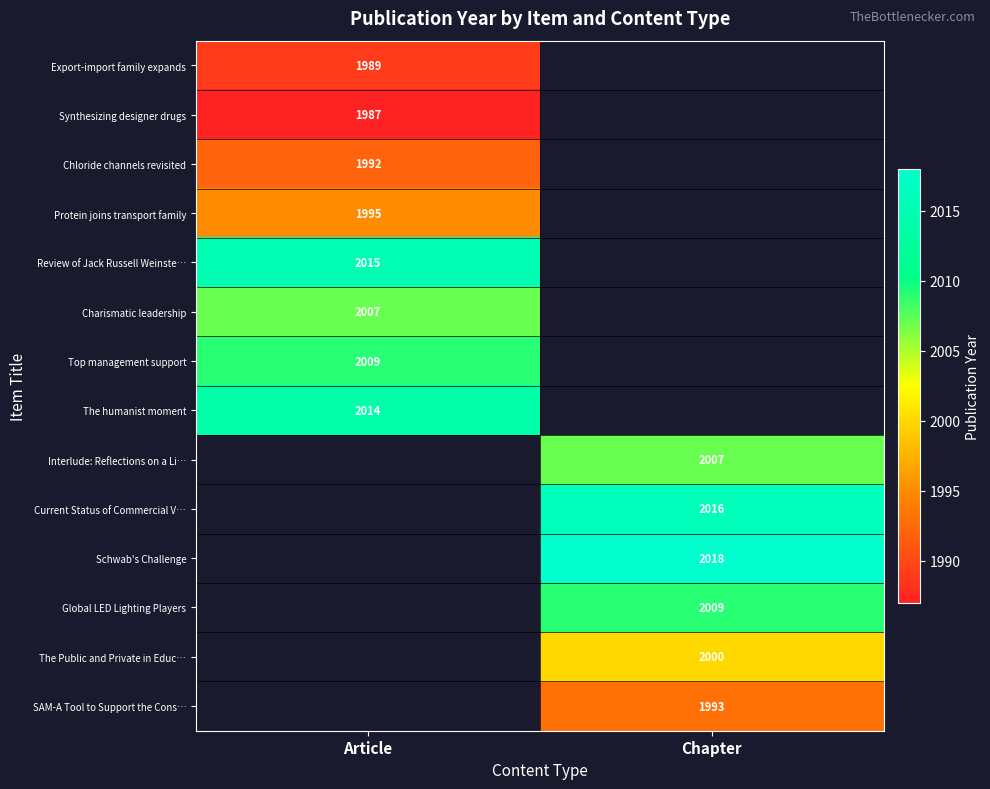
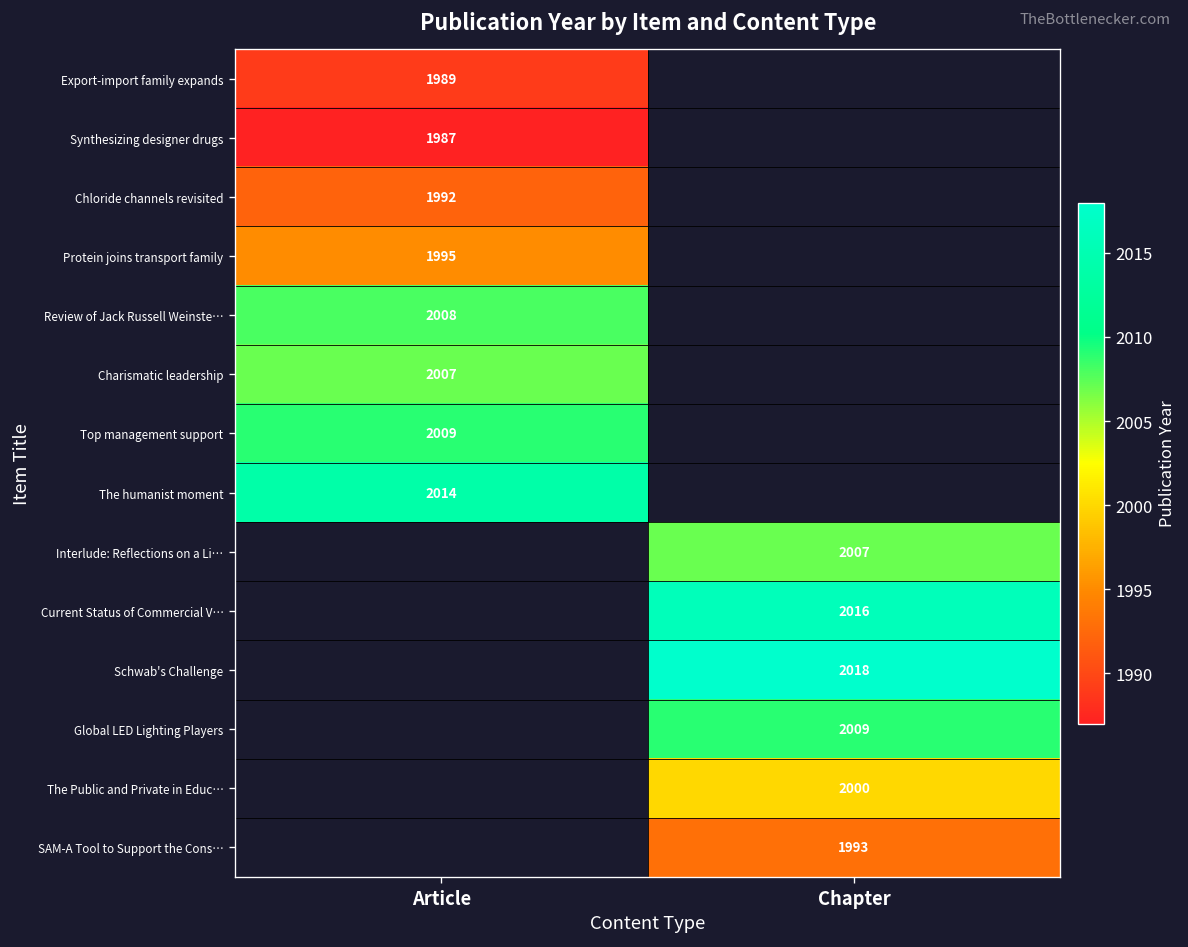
  {
    "Export-import family expands": {
      "Article": 1989
    },
    "Synthesizing designer drugs": {
      "Article": 1987
    },
    "Chloride channels revisited": {
      "Article": 1992
    },
    "Protein joins transport family": {
      "Article": 1995
    },
    "Review of Jack Russell Weinste…": {
-     "Article": 2015
+     "Article": 2008
    },
    "Charismatic leadership": {
      "Article": 2007
    },
    "Top management support": {
      "Article": 2009
    },
    "The humanist moment": {
      "Article": 2014
    },
    "Interlude: Reflections on a Li…": {
      "Chapter": 2007
    },
    "Current Status of Commercial V…": {
      "Chapter": 2016
    },
    "Schwab's Challenge": {
      "Chapter": 2018
    },
    "Global LED Lighting Players": {
      "Chapter": 2009
    },
    "The Public and Private in Educ…": {
      "Chapter": 2000
    },
    "SAM-A Tool to Support the Cons…": {
      "Chapter": 1993
    }
  }
